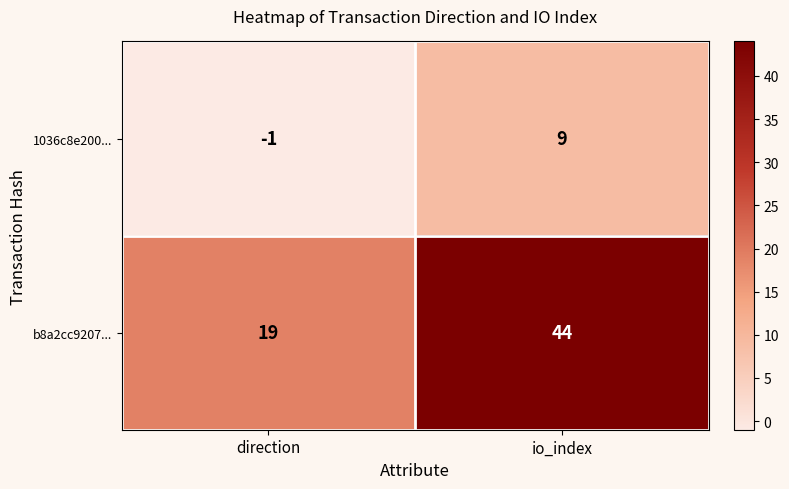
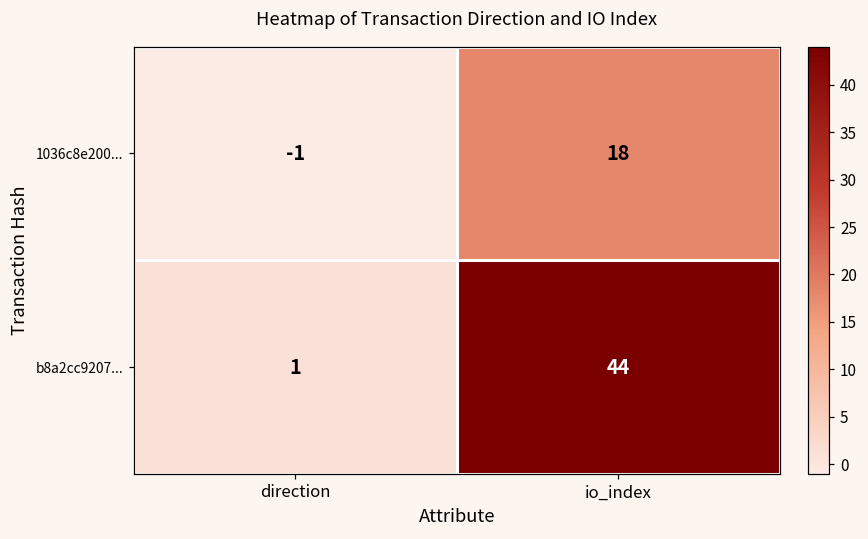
  {
    "1036c8e200...": {
      "direction": -1,
-     "io_index": 9
+     "io_index": 18
    },
    "b8a2cc9207...": {
-     "direction": 19,
+     "direction": 1,
      "io_index": 44
    }
  }
